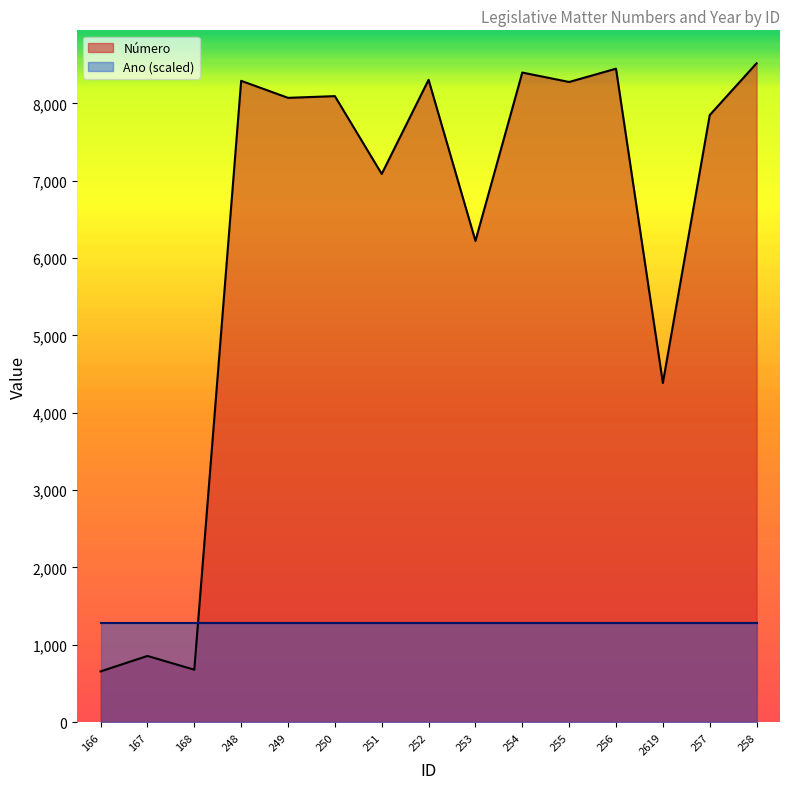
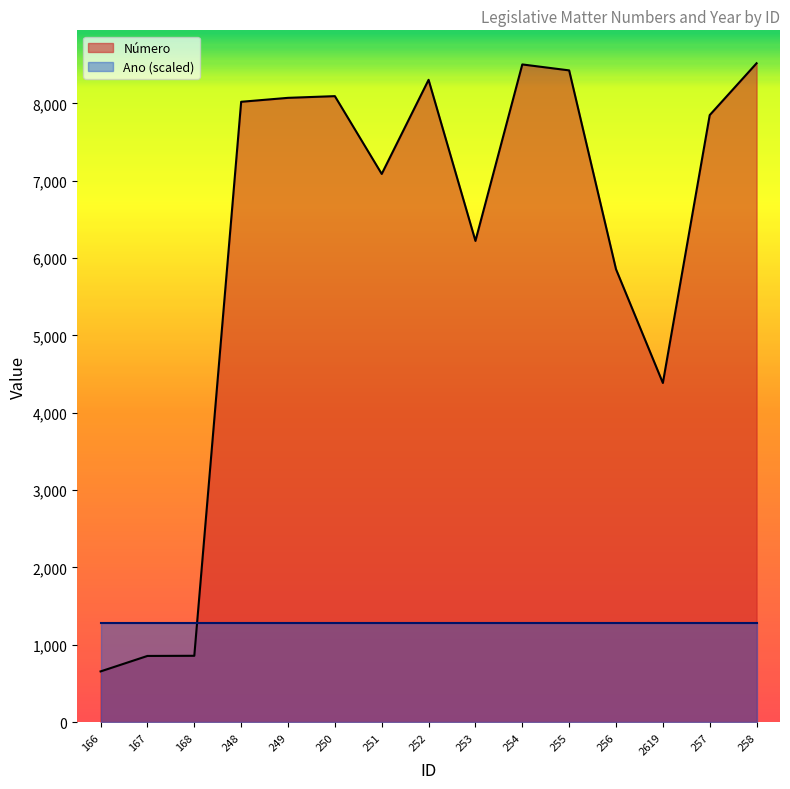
  {
    "Número": {
      "166": "700",
      "167": "900",
-     "168": "700",
-     "248": "8,300",
+     "168": "900",
+     "248": "8,000",
      "249": "8,100",
      "250": "8,100",
      "251": "7,100",
      "252": "8,300",
      "253": "6,200",
-     "254": "8,400",
-     "255": "8,300",
-     "256": "8,400",
+     "254": "8,500",
+     "255": "8,400",
+     "256": "5,900",
      "2619": "4,400",
      "257": "7,800",
      "258": "8,500"
    },
    "Ano (scaled)": {
      "166": "1,300",
      "167": "1,300",
      "168": "1,300",
      "248": "1,300",
      "249": "1,300",
      "250": "1,300",
      "251": "1,300",
      "252": "1,300",
      "253": "1,300",
      "254": "1,300",
      "255": "1,300",
      "256": "1,300",
      "2619": "1,300",
      "257": "1,300",
      "258": "1,300"
    }
  }
